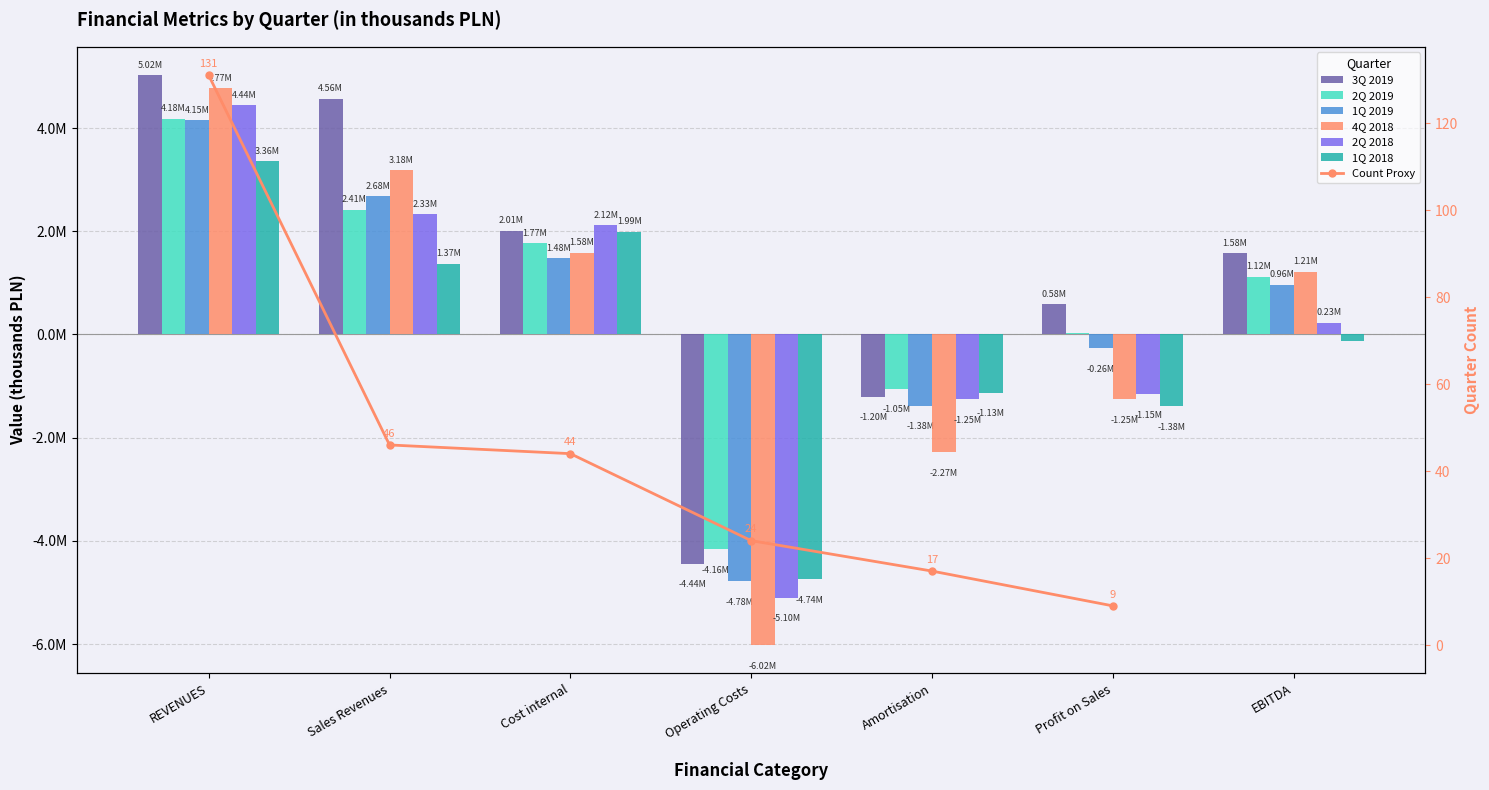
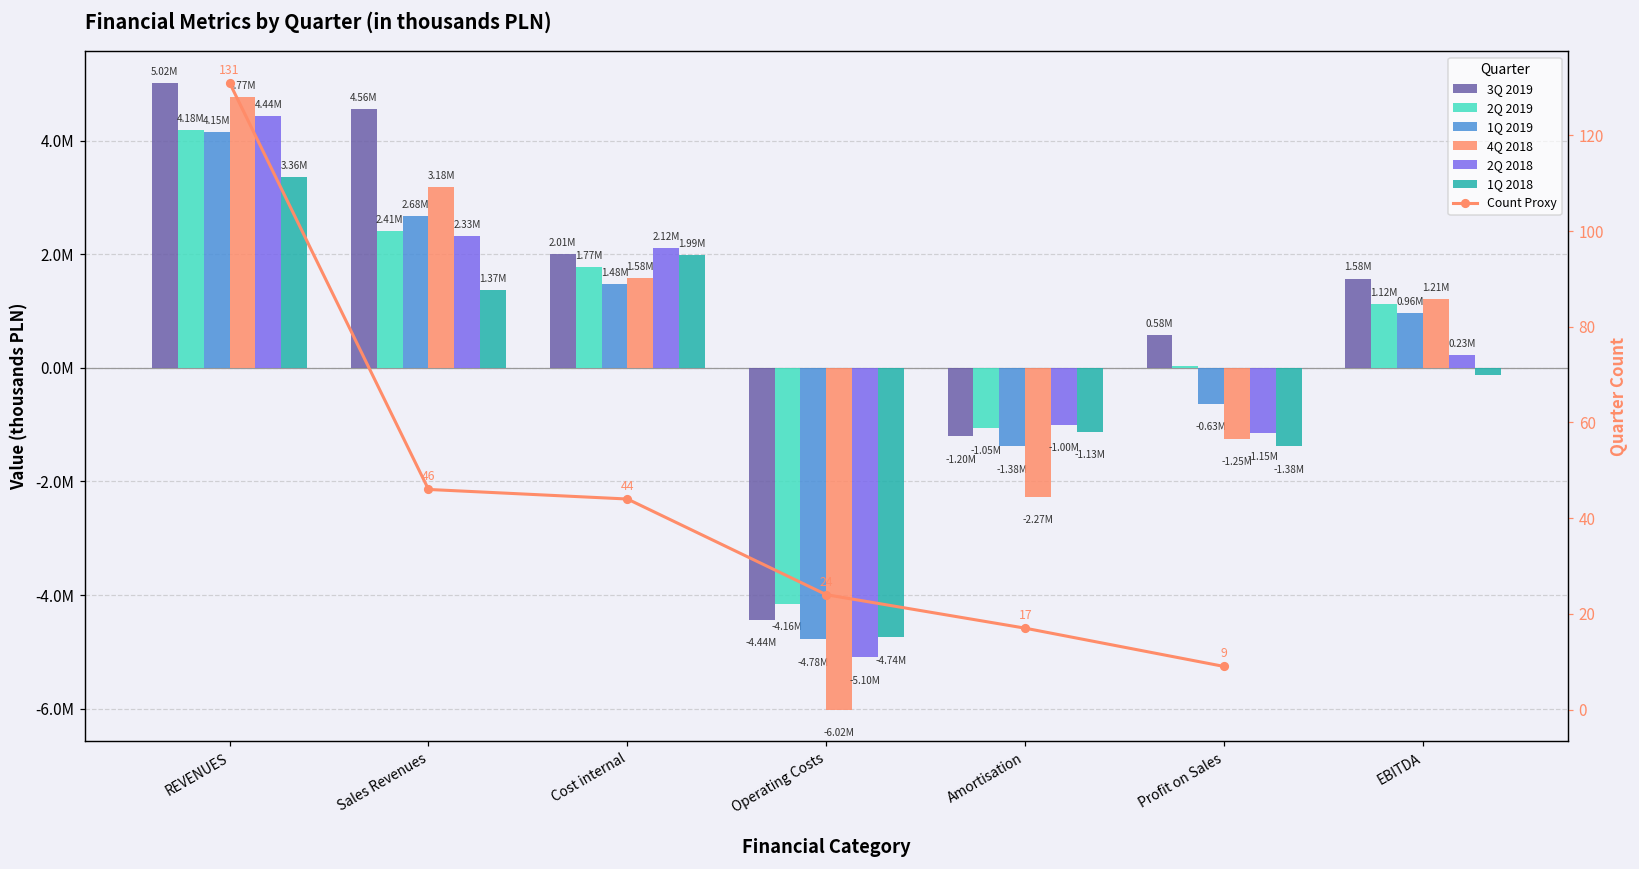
  {
    "3Q 2019": {
      "REVENUES": "5.02M",
      "Sales Revenues": "4.56M",
      "Cost internal": "2.01M",
      "Operating Costs": "-4.44M",
      "Amortisation": "-1.20M",
      "Profit on Sales": "0.58M",
      "EBITDA": "1.58M"
    },
    "2Q 2019": {
      "REVENUES": "4.18M",
      "Sales Revenues": "2.41M",
      "Cost internal": "1.77M",
      "Operating Costs": "-4.16M",
      "Amortisation": "-1.05M",
      "EBITDA": "1.12M"
    },
    "1Q 2019": {
      "REVENUES": "4.15M",
      "Sales Revenues": "2.68M",
      "Cost internal": "1.48M",
      "Operating Costs": "-4.78M",
      "Amortisation": "-1.38M",
-     "Profit on Sales": "-0.26M",
+     "Profit on Sales": "-0.63M",
      "EBITDA": "0.96M"
    },
    "2Q 2018": {
      "REVENUES": "4.44M",
      "Sales Revenues": "2.33M",
      "Cost internal": "2.12M",
      "Operating Costs": "-5.10M",
-     "Amortisation": "-1.25M",
+     "Amortisation": "-1.00M",
      "Profit on Sales": "-1.15M",
      "EBITDA": "0.23M"
    }
  }
